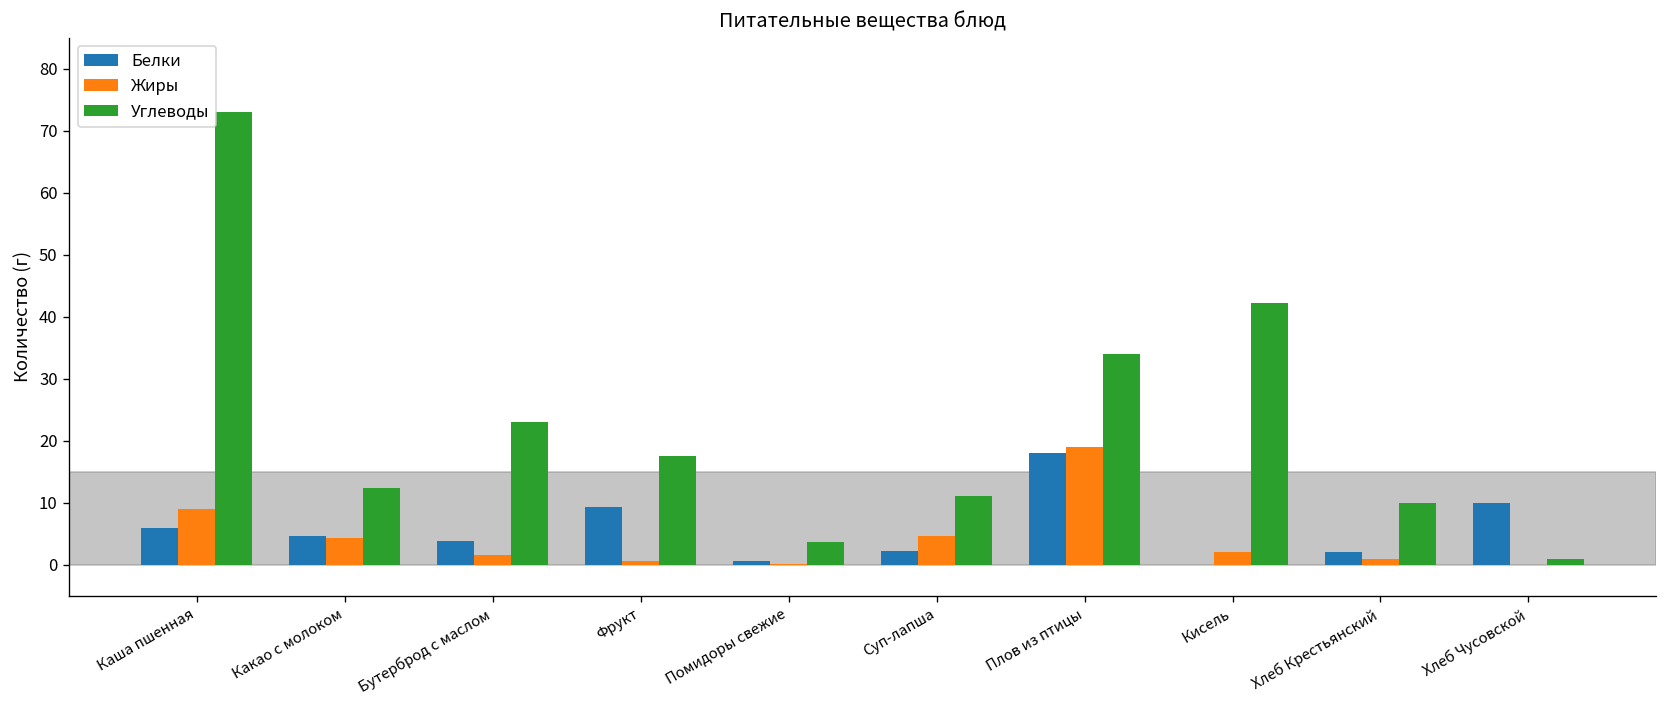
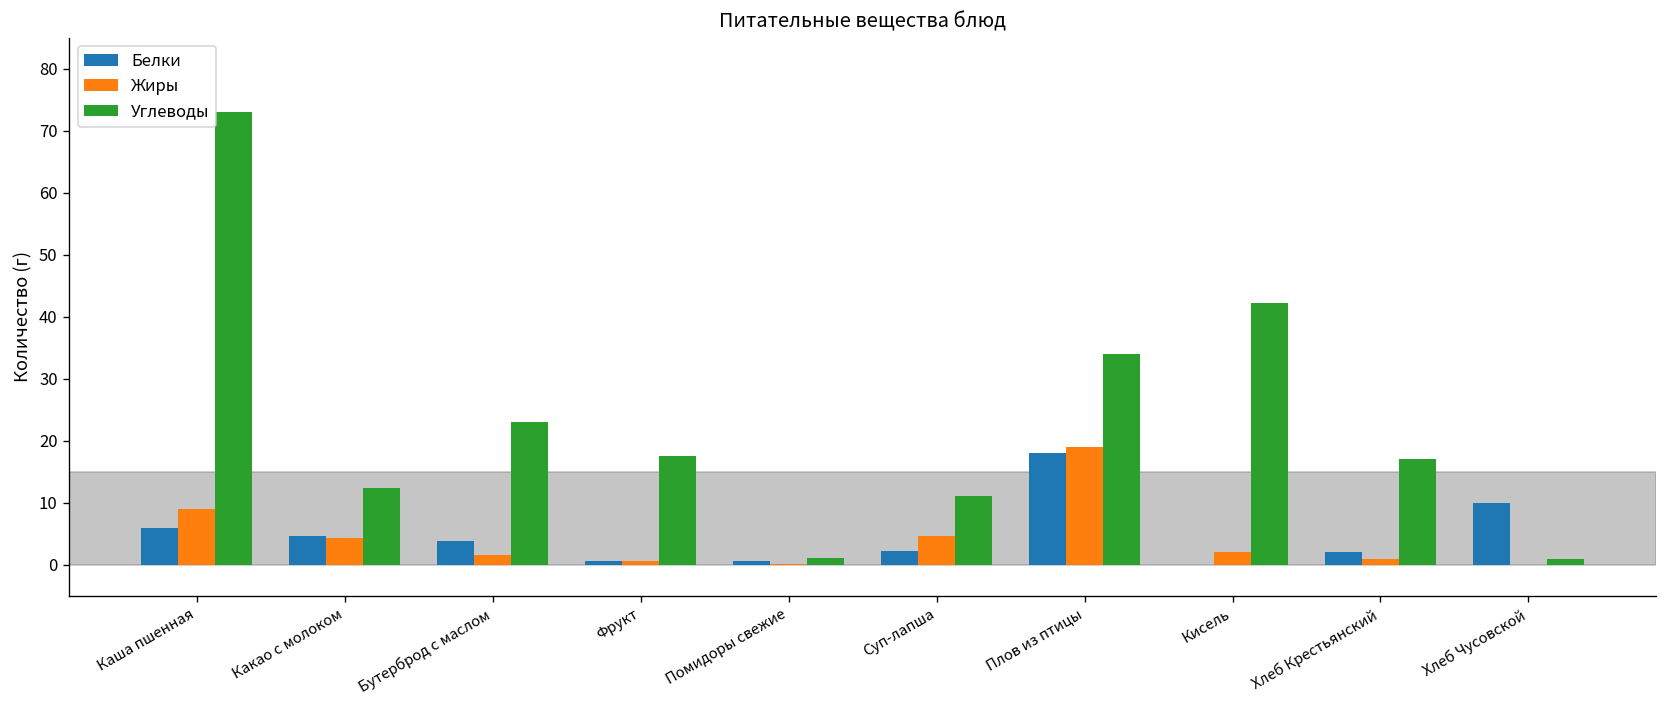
  {
    "Белки": {
      "Каша пшенная": 6,
      "Какао с молоком": 5,
      "Бутерброд с маслом": 4,
-     "Фрукт": 9,
+     "Фрукт": 1,
      "Помидоры свежие": 1,
      "Суп-лапша": 2,
      "Плов из птицы": 18,
      "Кисель": 0,
      "Хлеб Крестьянский": 2,
      "Хлеб Чусовской": 10
    },
    "Жиры": {
      "Каша пшенная": 9,
      "Какао с молоком": 4,
      "Бутерброд с маслом": 2,
      "Фрукт": 1,
      "Суп-лапша": 5,
      "Плов из птицы": 19,
      "Кисель": 2,
      "Хлеб Крестьянский": 1,
      "Хлеб Чусовской": 0
    },
    "Углеводы": {
      "Каша пшенная": 73,
      "Какао с молоком": 12,
      "Бутерброд с маслом": 23,
      "Фрукт": 18,
-     "Помидоры свежие": 4,
+     "Помидоры свежие": 1,
      "Суп-лапша": 11,
      "Плов из птицы": 34,
      "Кисель": 42,
-     "Хлеб Крестьянский": 10,
+     "Хлеб Крестьянский": 17,
      "Хлеб Чусовской": 1
    }
  }
